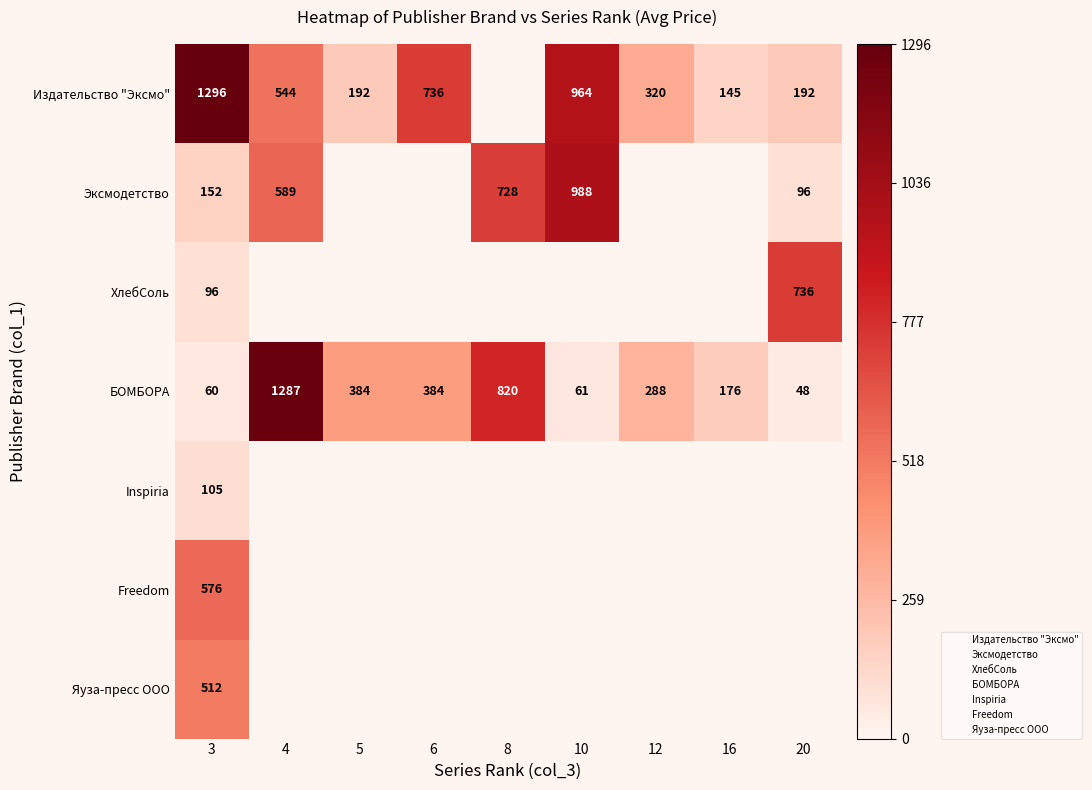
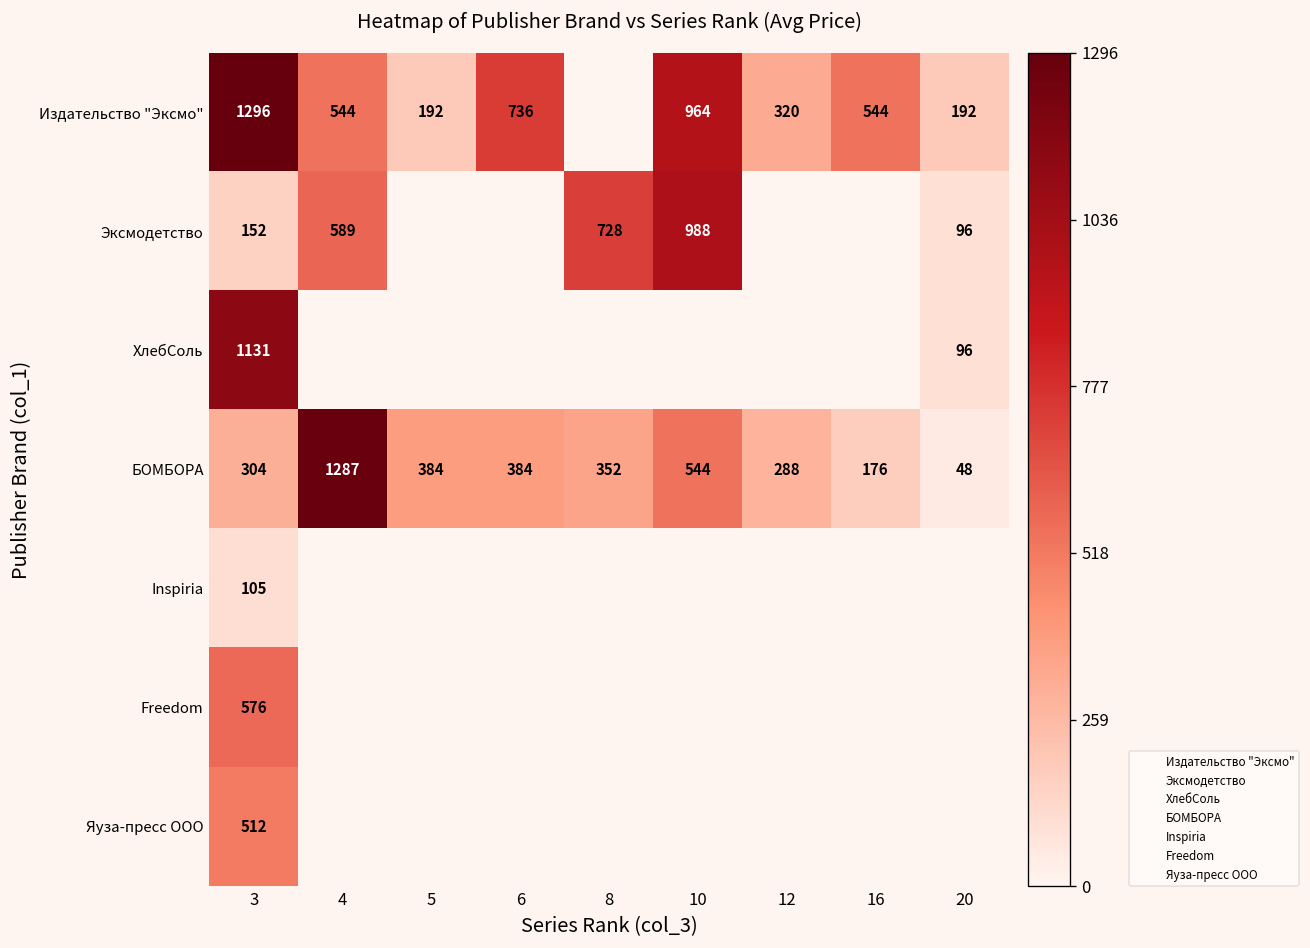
  {
    "Издательство \"Эксмо\"": {
      "3": 1296,
      "4": 544,
      "5": 192,
      "6": 736,
      "10": 964,
      "12": 320,
-     "16": 145,
+     "16": 544,
      "20": 192
    },
    "Эксмодетство": {
      "3": 152,
      "4": 589,
      "8": 728,
      "10": 988,
      "20": 96
    },
    "ХлебСоль": {
-     "3": 96,
-     "20": 736
+     "3": 1131,
+     "20": 96
    },
    "БОМБОРА": {
-     "3": 60,
+     "3": 304,
      "4": 1287,
      "5": 384,
      "6": 384,
-     "8": 820,
-     "10": 61,
+     "8": 352,
+     "10": 544,
      "12": 288,
      "16": 176,
      "20": 48
    },
    "Inspiria": {
      "3": 105
    },
    "Freedom": {
      "3": 576
    },
    "Яуза-пресс ООО": {
      "3": 512
    }
  }
